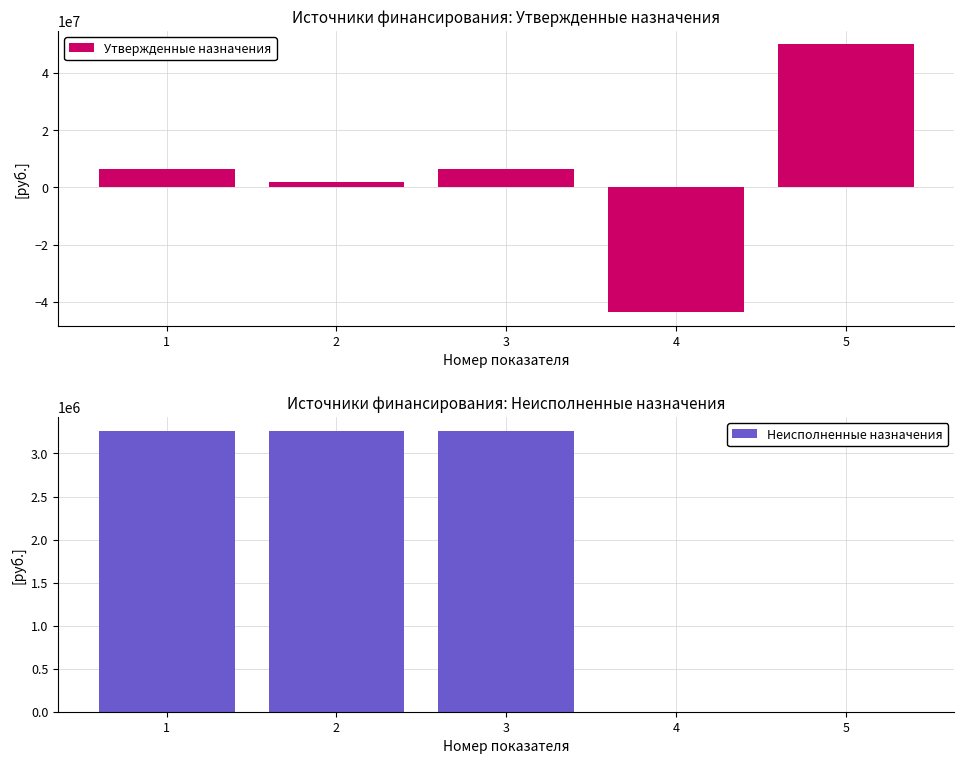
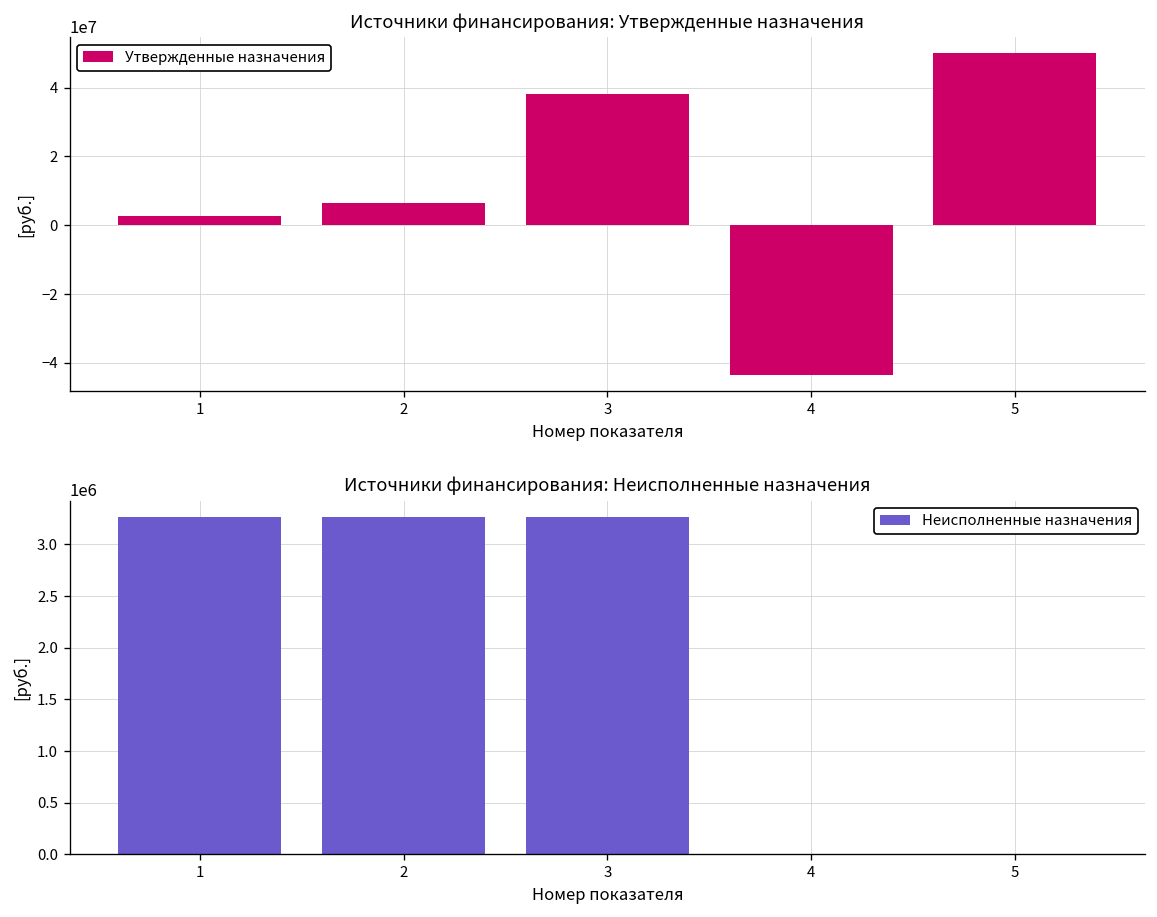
  {
    "Источники финансирования: Утвержденные назначения": {
-     "1": 6000000,
-     "2": 2000000,
-     "3": 6000000,
+     "1": 3000000,
+     "2": 6000000,
+     "3": 38000000,
      "4": -44000000,
      "5": 50000000
    },
    "Источники финансирования: Неисполненные назначения": {
      "1": 3300000,
      "2": 3300000,
      "3": 3300000,
      "4": 0,
      "5": 0
    }
  }
